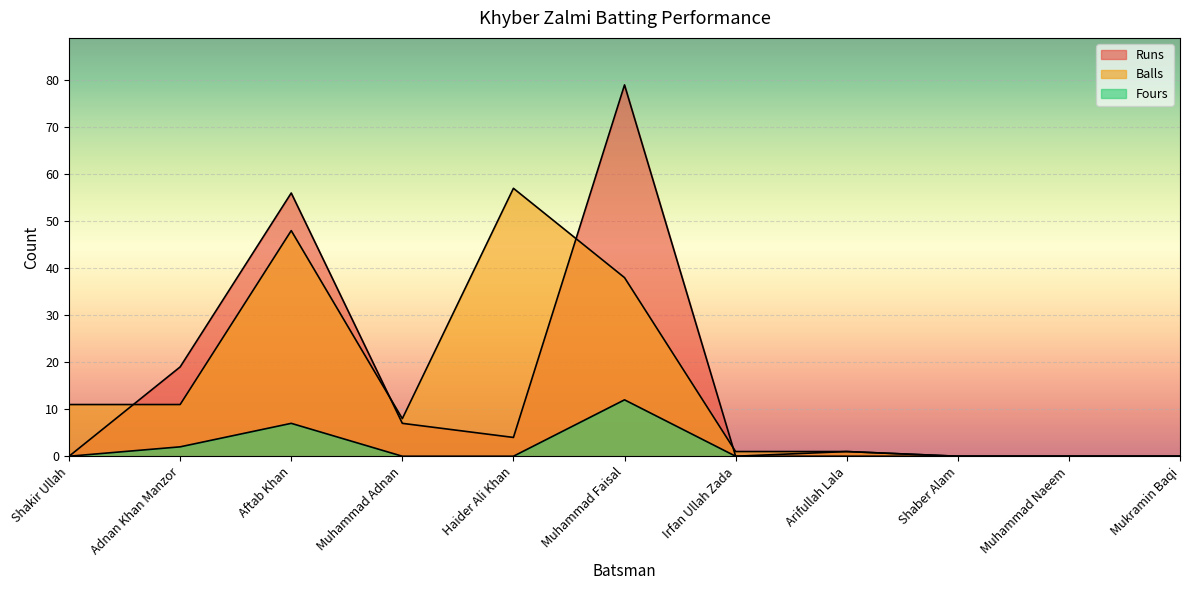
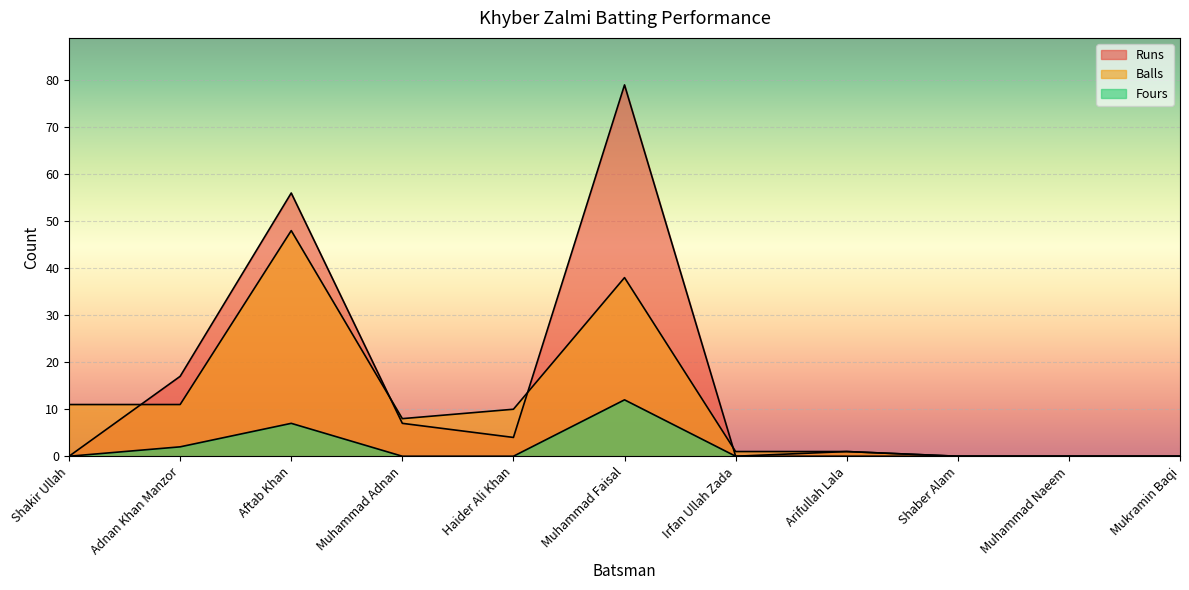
  {
    "Runs": {
-     "Adnan Khan Manzor": 19,
+     "Adnan Khan Manzor": 17,
      "Aftab Khan": 56,
      "Muhammad Adnan": 7,
      "Haider Ali Khan": 4,
      "Muhammad Faisal": 79
    },
    "Balls": {
      "Shakir Ullah": 11,
      "Adnan Khan Manzor": 11,
      "Aftab Khan": 48,
      "Muhammad Adnan": 8,
-     "Haider Ali Khan": 57,
+     "Haider Ali Khan": 10,
      "Muhammad Faisal": 38,
      "Irfan Ullah Zada": 1
    },
    "Fours": {
      "Adnan Khan Manzor": 2,
      "Aftab Khan": 7,
      "Muhammad Adnan": 0,
      "Haider Ali Khan": 0,
      "Muhammad Faisal": 12,
      "Arifullah Lala": 0
    }
  }
